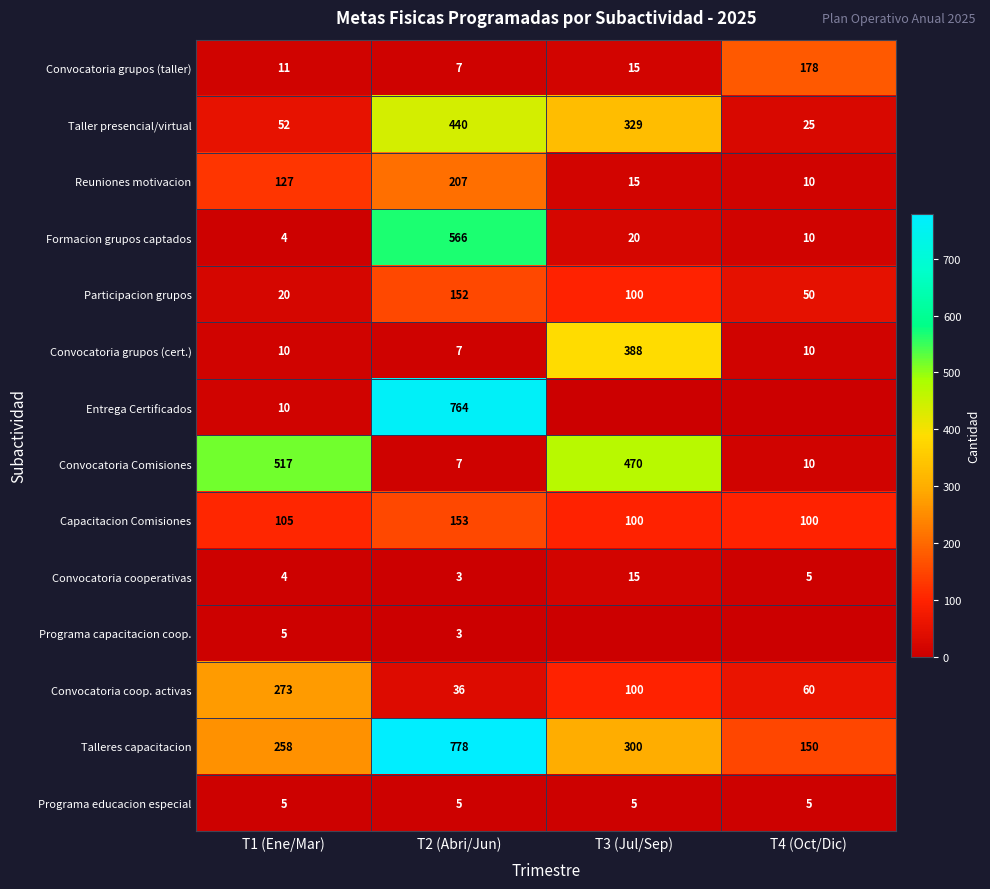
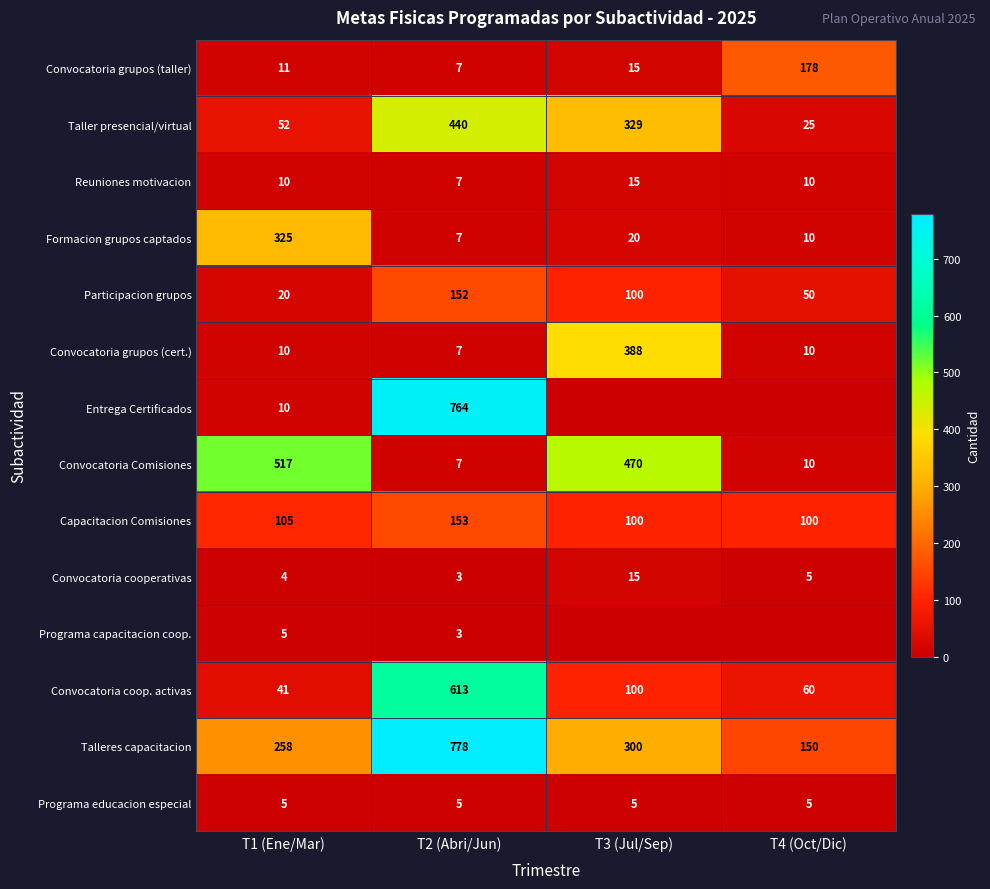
  {
    "Convocatoria grupos (taller)": {
      "T1 (Ene/Mar)": 11,
      "T2 (Abri/Jun)": 7,
      "T3 (Jul/Sep)": 15,
      "T4 (Oct/Dic)": 178
    },
    "Taller presencial/virtual": {
      "T1 (Ene/Mar)": 52,
      "T2 (Abri/Jun)": 440,
      "T3 (Jul/Sep)": 329,
      "T4 (Oct/Dic)": 25
    },
    "Reuniones motivacion": {
-     "T1 (Ene/Mar)": 127,
-     "T2 (Abri/Jun)": 207,
+     "T1 (Ene/Mar)": 10,
+     "T2 (Abri/Jun)": 7,
      "T3 (Jul/Sep)": 15,
      "T4 (Oct/Dic)": 10
    },
    "Formacion grupos captados": {
-     "T1 (Ene/Mar)": 4,
-     "T2 (Abri/Jun)": 566,
+     "T1 (Ene/Mar)": 325,
+     "T2 (Abri/Jun)": 7,
      "T3 (Jul/Sep)": 20,
      "T4 (Oct/Dic)": 10
    },
    "Participacion grupos": {
      "T1 (Ene/Mar)": 20,
      "T2 (Abri/Jun)": 152,
      "T3 (Jul/Sep)": 100,
      "T4 (Oct/Dic)": 50
    },
    "Convocatoria grupos (cert.)": {
      "T1 (Ene/Mar)": 10,
      "T2 (Abri/Jun)": 7,
      "T3 (Jul/Sep)": 388,
      "T4 (Oct/Dic)": 10
    },
    "Entrega Certificados": {
      "T1 (Ene/Mar)": 10,
      "T2 (Abri/Jun)": 764
    },
    "Convocatoria Comisiones": {
      "T1 (Ene/Mar)": 517,
      "T2 (Abri/Jun)": 7,
      "T3 (Jul/Sep)": 470,
      "T4 (Oct/Dic)": 10
    },
    "Capacitacion Comisiones": {
      "T1 (Ene/Mar)": 105,
      "T2 (Abri/Jun)": 153,
      "T3 (Jul/Sep)": 100,
      "T4 (Oct/Dic)": 100
    },
    "Convocatoria cooperativas": {
      "T1 (Ene/Mar)": 4,
      "T2 (Abri/Jun)": 3,
      "T3 (Jul/Sep)": 15,
      "T4 (Oct/Dic)": 5
    },
    "Programa capacitacion coop.": {
      "T1 (Ene/Mar)": 5,
      "T2 (Abri/Jun)": 3
    },
    "Convocatoria coop. activas": {
-     "T1 (Ene/Mar)": 273,
-     "T2 (Abri/Jun)": 36,
+     "T1 (Ene/Mar)": 41,
+     "T2 (Abri/Jun)": 613,
      "T3 (Jul/Sep)": 100,
      "T4 (Oct/Dic)": 60
    },
    "Talleres capacitacion": {
      "T1 (Ene/Mar)": 258,
      "T2 (Abri/Jun)": 778,
      "T3 (Jul/Sep)": 300,
      "T4 (Oct/Dic)": 150
    },
    "Programa educacion especial": {
      "T1 (Ene/Mar)": 5,
      "T2 (Abri/Jun)": 5,
      "T3 (Jul/Sep)": 5,
      "T4 (Oct/Dic)": 5
    }
  }
